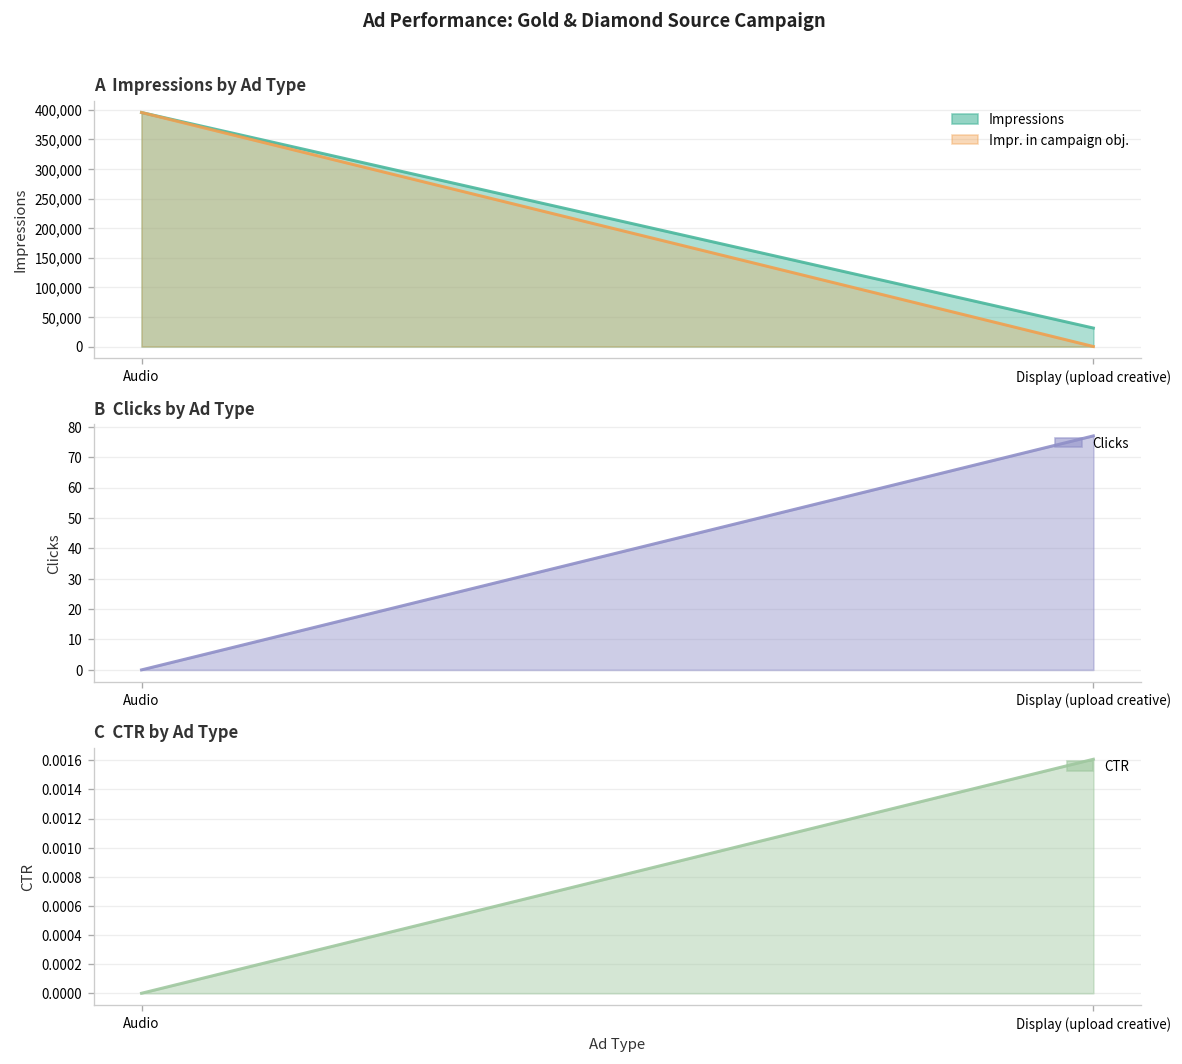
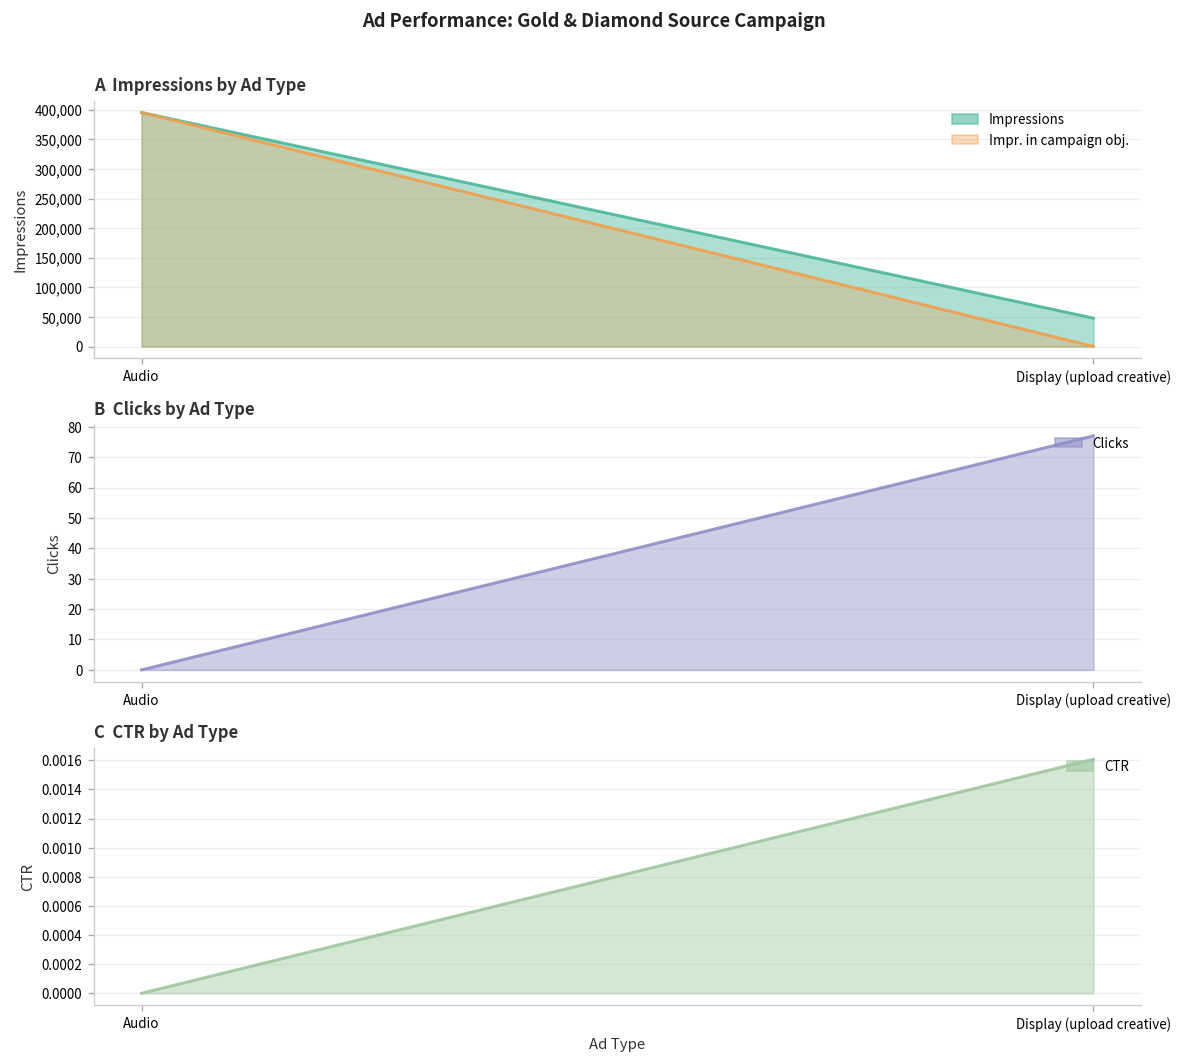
  {
    "A Impressions by Ad Type": {
      "Impressions": {
-       "Display (upload creative)": "30,000"
+       "Display (upload creative)": "50,000"
      }
    },
    "B Clicks by Ad Type": {
      "Audio": "0",
      "Display (upload creative)": "77"
    },
    "C CTR by Ad Type": {
      "Audio": "0.00000",
      "Display (upload creative)": "0.00161"
    }
  }
